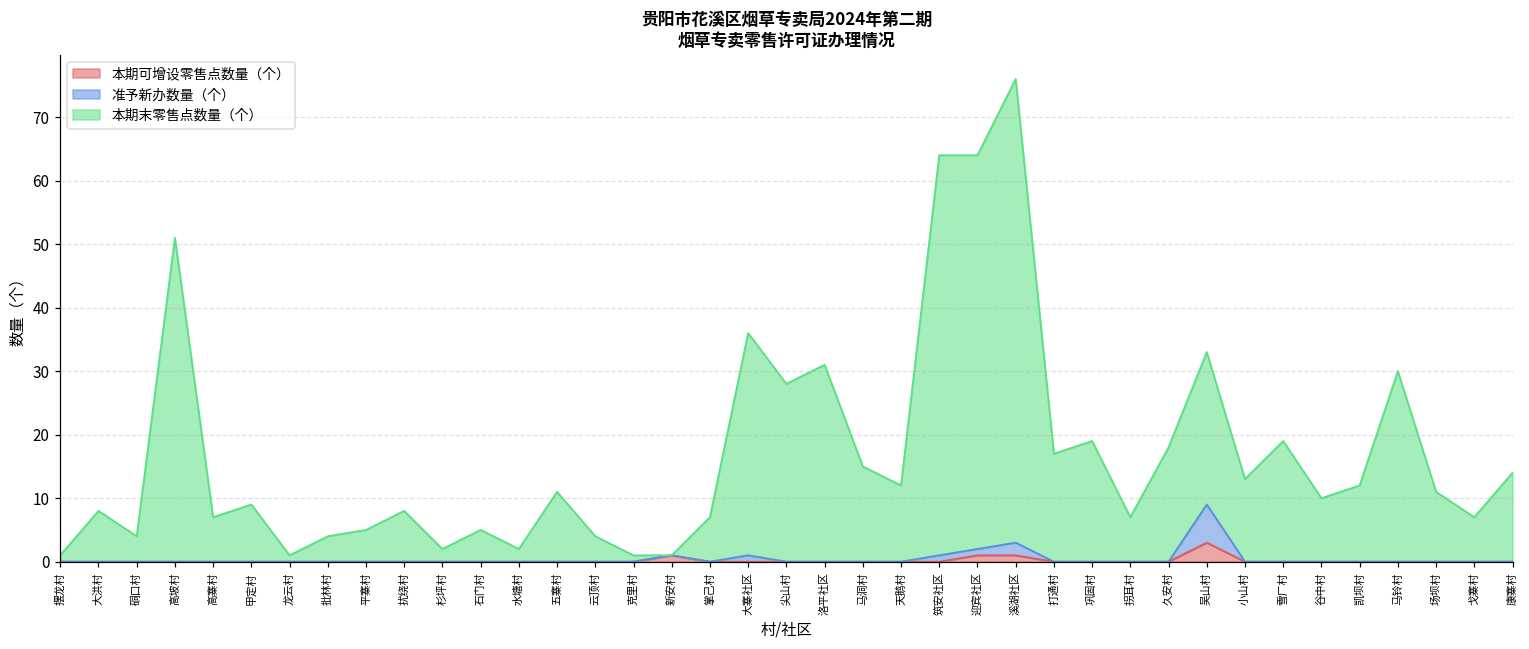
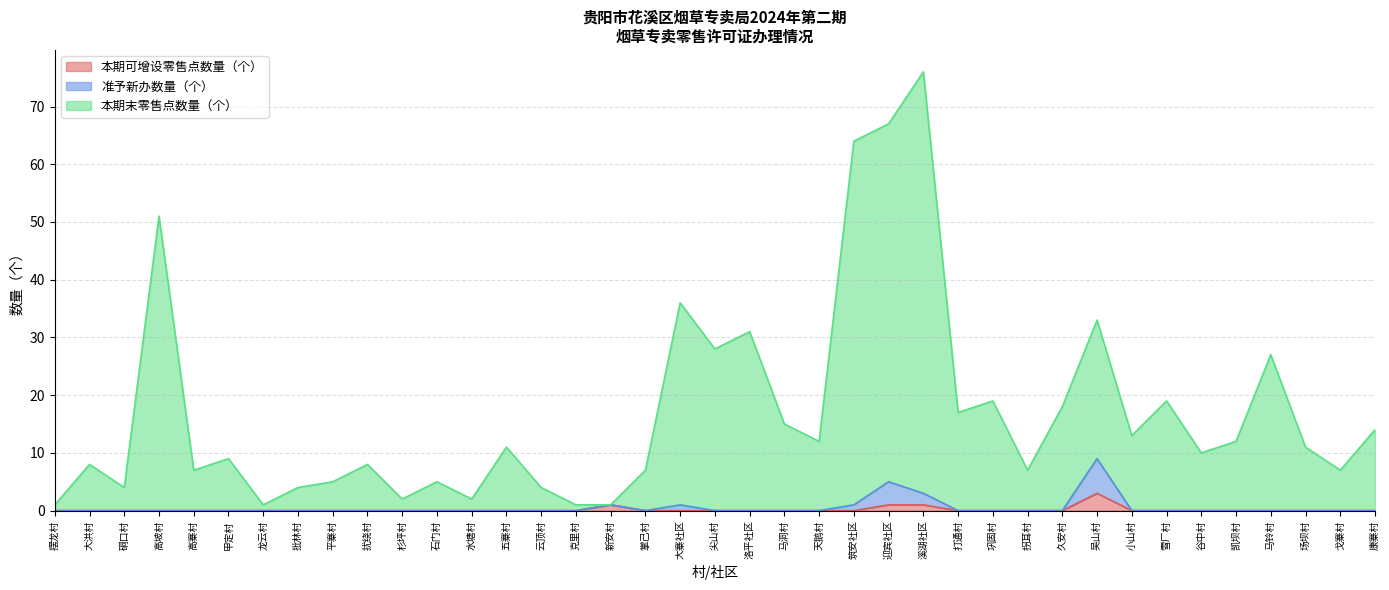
  {
    "本期可增设零售点数量（个）": {
      "大寨社区": 0,
      "筑安社区": 0,
      "迎宾社区": 1,
      "溪湖社区": 1,
      "吴山村": 3
    },
    "准予新办数量（个）": {
      "大寨社区": 1,
      "筑安社区": 1,
-     "迎宾社区": 1,
+     "迎宾社区": 4,
      "溪湖社区": 3,
      "吴山村": 9
    },
    "本期末零售点数量（个）": {
      "摆龙村": 1,
      "大洪村": 8,
      "硐口村": 4,
      "高坡村": 51,
      "高寨村": 7,
      "甲定村": 9,
      "龙云村": 1,
      "批林村": 4,
      "平寨村": 5,
      "扰绕村": 8,
      "杉坪村": 2,
      "石门村": 5,
      "水塘村": 2,
      "五寨村": 11,
      "云顶村": 4,
      "克里村": 1,
      "掌己村": 7,
      "大寨社区": 35,
      "尖山村": 28,
      "洛平社区": 31,
      "马洞村": 15,
      "天鹅村": 12,
      "筑安社区": 63,
      "迎宾社区": 62,
      "溪湖社区": 73,
      "打通村": 17,
      "巩固村": 19,
      "拐耳村": 7,
      "久安村": 18,
      "吴山村": 24,
      "小山村": 13,
      "雪厂村": 19,
      "谷中村": 10,
      "凯坝村": 12,
-     "马铃村": 30,
+     "马铃村": 27,
      "场坝村": 11,
      "戈寨村": 7,
      "康寨村": 14
    }
  }
